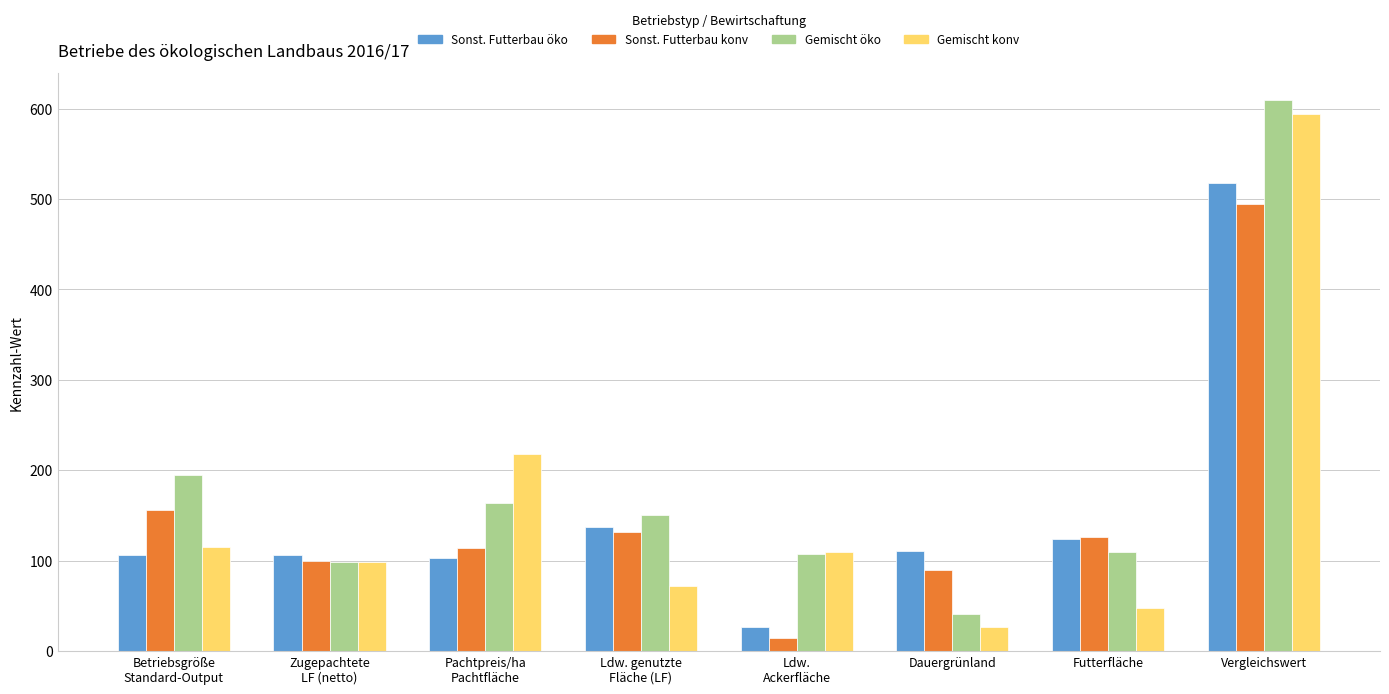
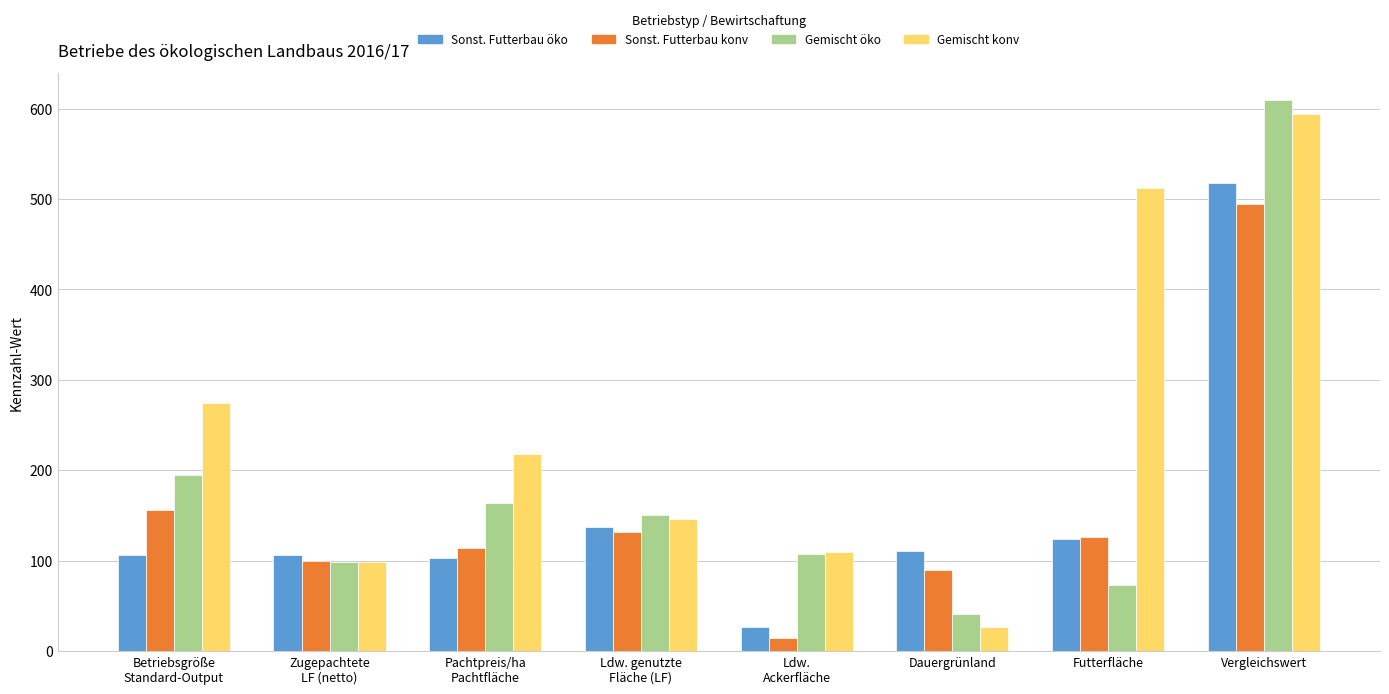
  {
    "Sonst. Futterbau öko": {
      "Betriebsgröße Standard-Output": 110,
      "Zugepachtete LF (netto)": 110,
      "Pachtpreis/ha Pachtfläche": 100,
      "Ldw. genutzte Fläche (LF)": 140,
      "Ldw. Ackerfläche": 30,
      "Dauergrünland": 110,
      "Futterfläche": 120,
      "Vergleichswert": 520
    },
    "Sonst. Futterbau konv": {
      "Betriebsgröße Standard-Output": 160,
      "Zugepachtete LF (netto)": 100,
      "Pachtpreis/ha Pachtfläche": 110,
      "Ldw. genutzte Fläche (LF)": 130,
      "Ldw. Ackerfläche": 10,
      "Dauergrünland": 90,
      "Futterfläche": 130,
      "Vergleichswert": 490
    },
    "Gemischt öko": {
      "Betriebsgröße Standard-Output": 200,
      "Zugepachtete LF (netto)": 100,
      "Pachtpreis/ha Pachtfläche": 160,
      "Ldw. genutzte Fläche (LF)": 150,
      "Ldw. Ackerfläche": 110,
      "Dauergrünland": 40,
-     "Futterfläche": 110,
+     "Futterfläche": 70,
      "Vergleichswert": 610
    },
    "Gemischt konv": {
-     "Betriebsgröße Standard-Output": 120,
+     "Betriebsgröße Standard-Output": 270,
      "Zugepachtete LF (netto)": 100,
      "Pachtpreis/ha Pachtfläche": 220,
-     "Ldw. genutzte Fläche (LF)": 70,
+     "Ldw. genutzte Fläche (LF)": 150,
      "Ldw. Ackerfläche": 110,
      "Dauergrünland": 30,
-     "Futterfläche": 50,
+     "Futterfläche": 510,
      "Vergleichswert": 590
    }
  }
